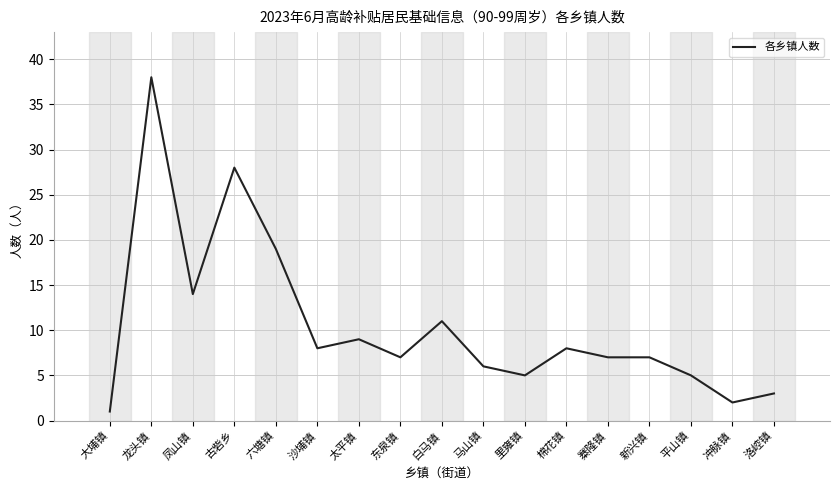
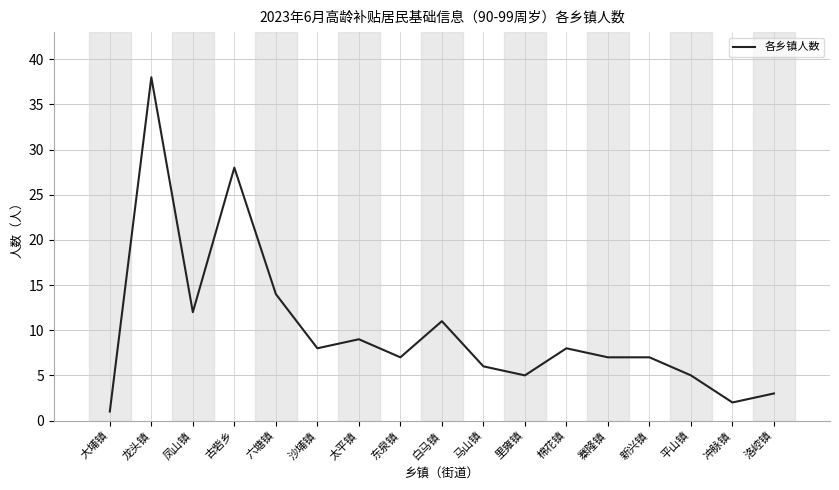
  {
    "大埔镇": 1,
    "龙头镇": 38,
-   "凤山镇": 14,
+   "凤山镇": 12,
    "古砦乡": 28,
-   "六塘镇": 19,
+   "六塘镇": 14,
    "沙埔镇": 8,
    "太平镇": 9,
    "东泉镇": 7,
    "白马镇": 11,
    "马山镇": 6,
    "里雍镇": 5,
    "棉花镇": 8,
    "寨隆镇": 7,
    "新兴镇": 7,
    "平山镇": 5,
    "冲脉镇": 2,
    "洛崆镇": 3
  }
